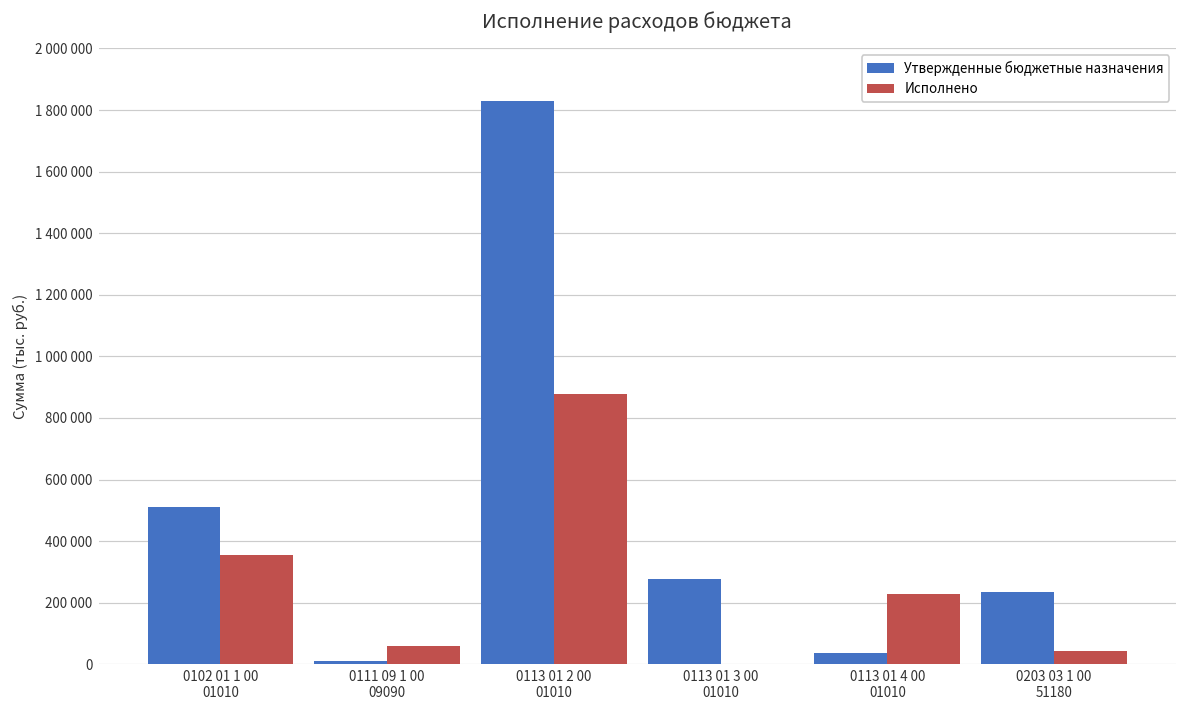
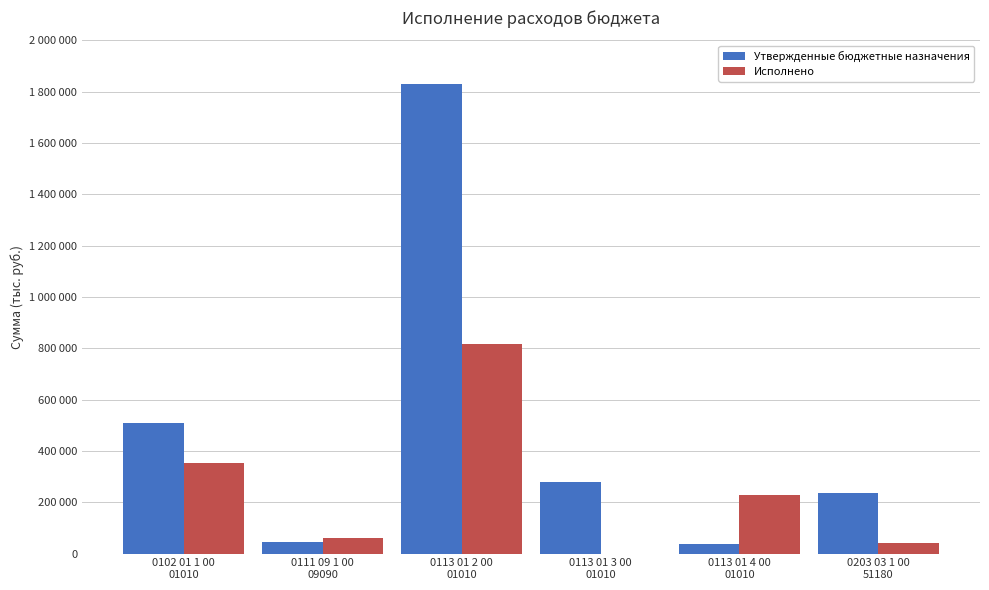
  {
    "Утвержденные бюджетные назначения": {
      "0102 01 1 00 01010": 510000,
-     "0111 09 1 00 09090": 10000,
+     "0111 09 1 00 09090": 40000,
      "0113 01 2 00 01010": 1830000,
      "0113 01 3 00 01010": 280000,
      "0113 01 4 00 01010": 40000,
      "0203 03 1 00 51180": 240000
    },
    "Исполнено": {
      "0102 01 1 00 01010": 350000,
      "0111 09 1 00 09090": 60000,
-     "0113 01 2 00 01010": 880000,
+     "0113 01 2 00 01010": 820000,
      "0113 01 3 00 01010": 0,
      "0113 01 4 00 01010": 230000,
      "0203 03 1 00 51180": 40000
    }
  }
